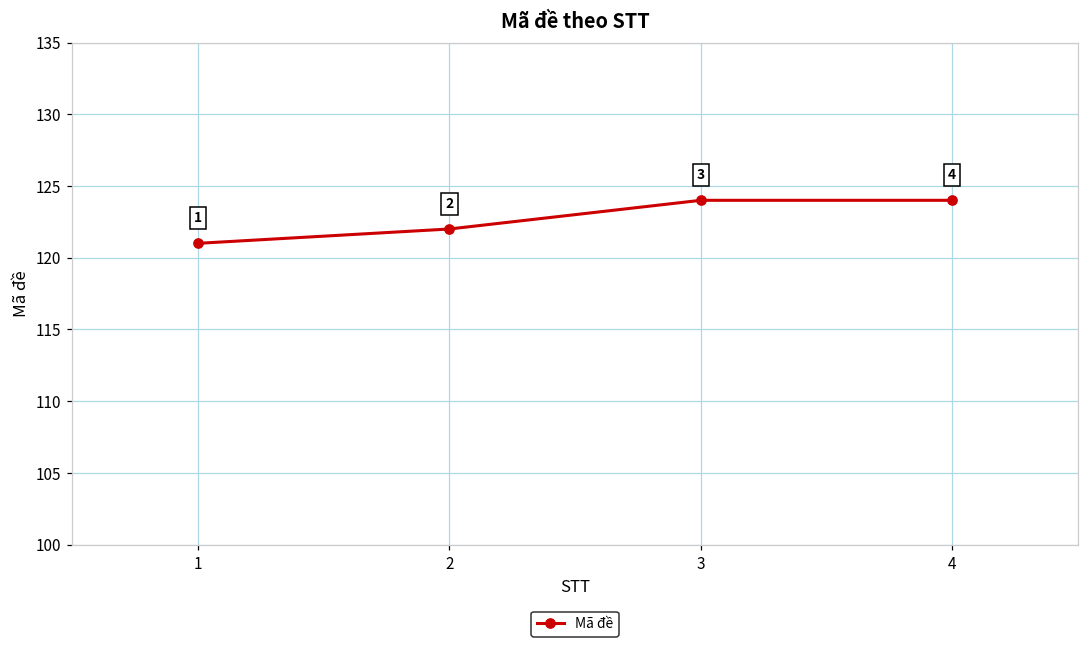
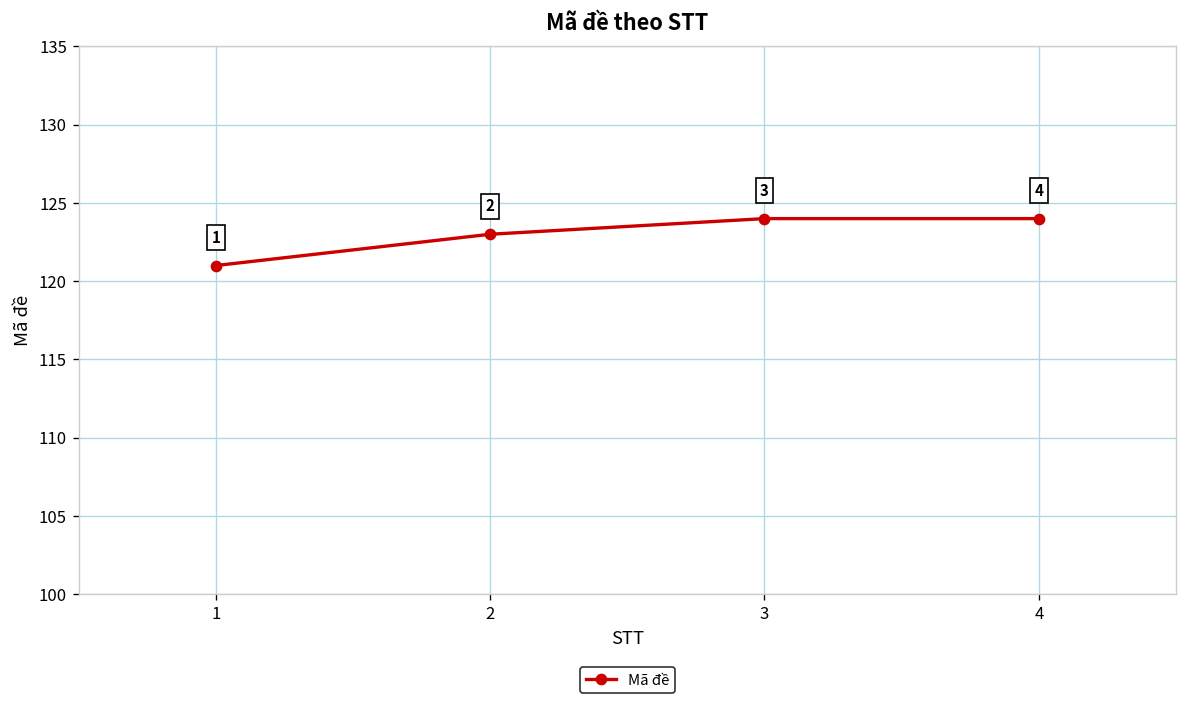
  {
-   "2": 122
+   "2": 123
  }
